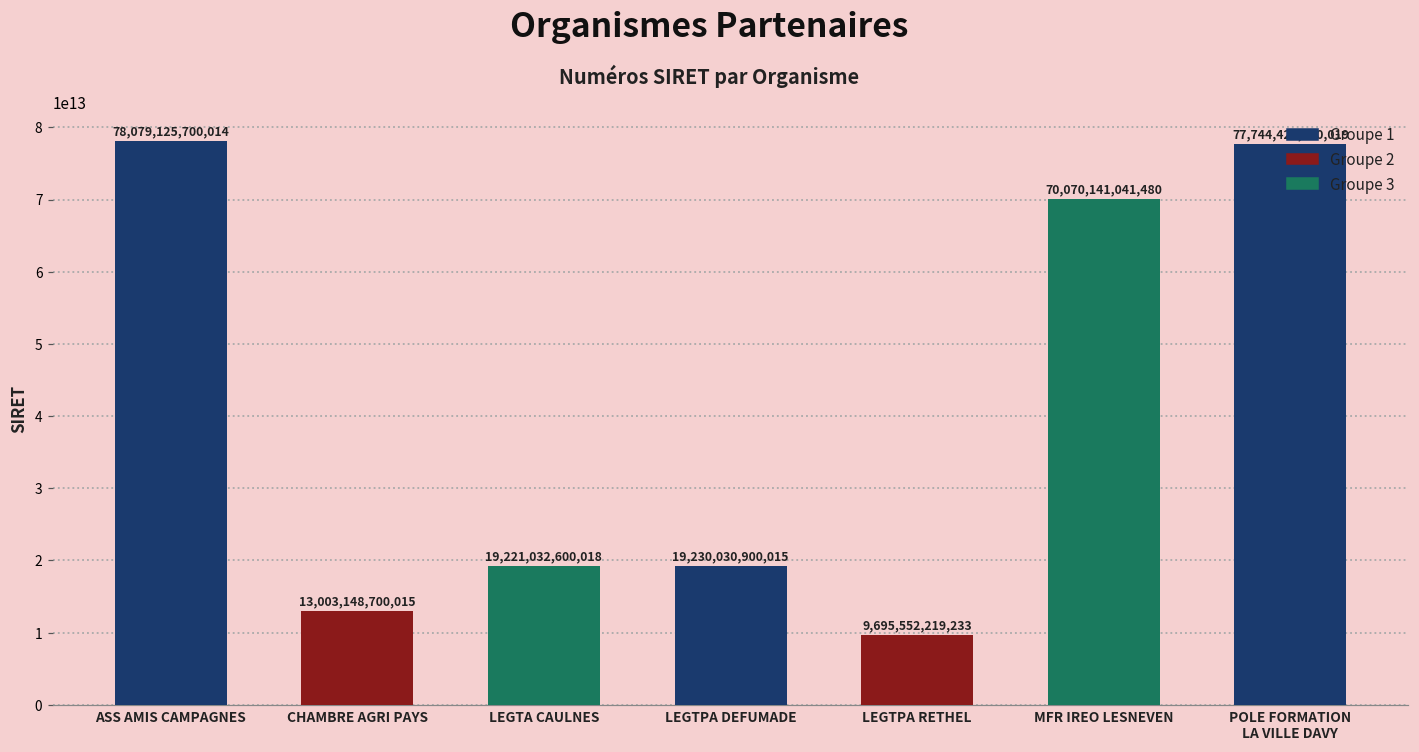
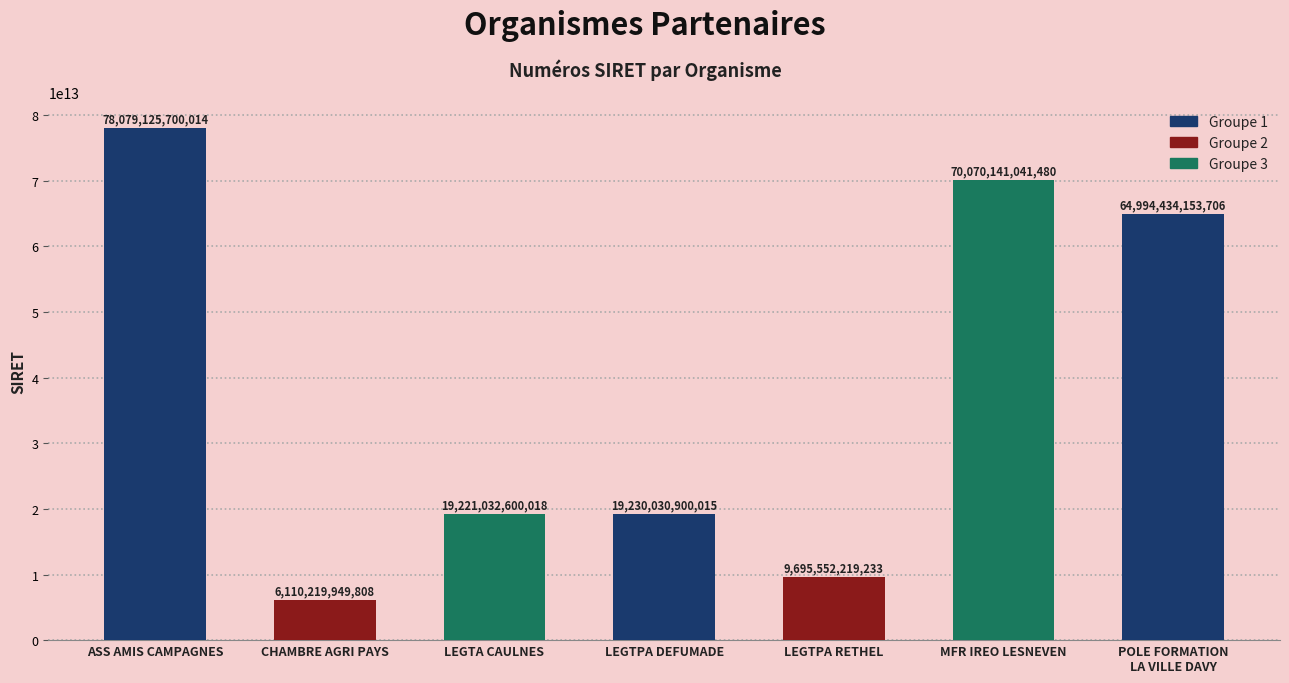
  {
    "ASS AMIS CAMPAGNES": "78,079,125,700,014",
-   "CHAMBRE AGRI PAYS": "13,003,148,700,015",
+   "CHAMBRE AGRI PAYS": "6,110,219,949,808",
    "LEGTA CAULNES": "19,221,032,600,018",
    "LEGTPA DEFUMADE": "19,230,030,900,015",
    "LEGTPA RETHEL": "9,695,552,219,233",
    "MFR IREO LESNEVEN": "70,070,141,041,480",
-   "POLE FORMATION LA VILLE DAVY": "77,744,425,800,019"
+   "POLE FORMATION LA VILLE DAVY": "64,994,434,153,706"
  }
